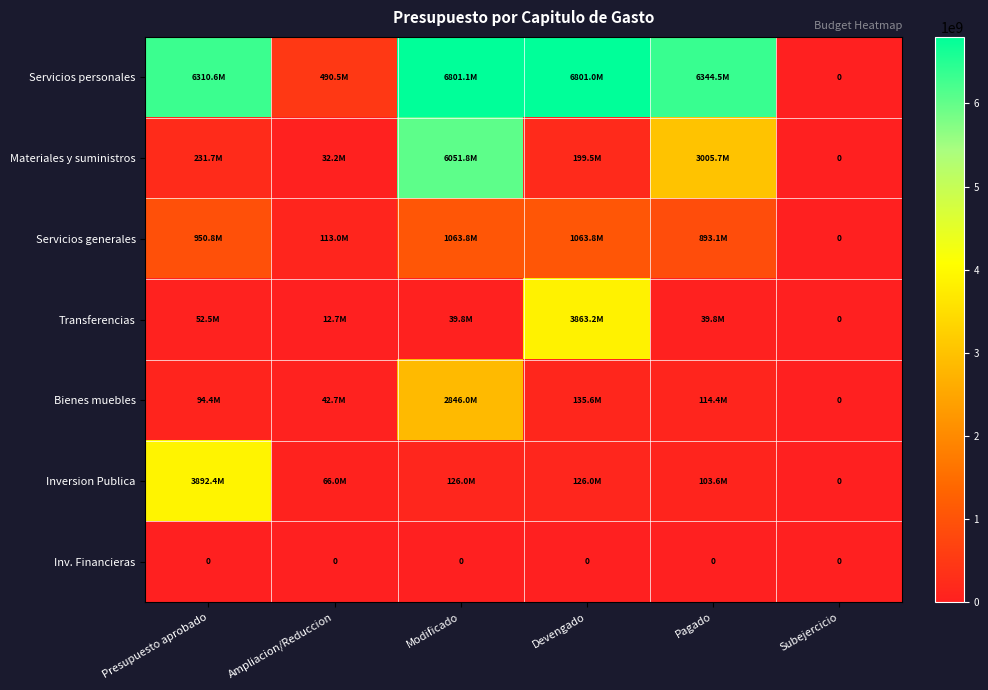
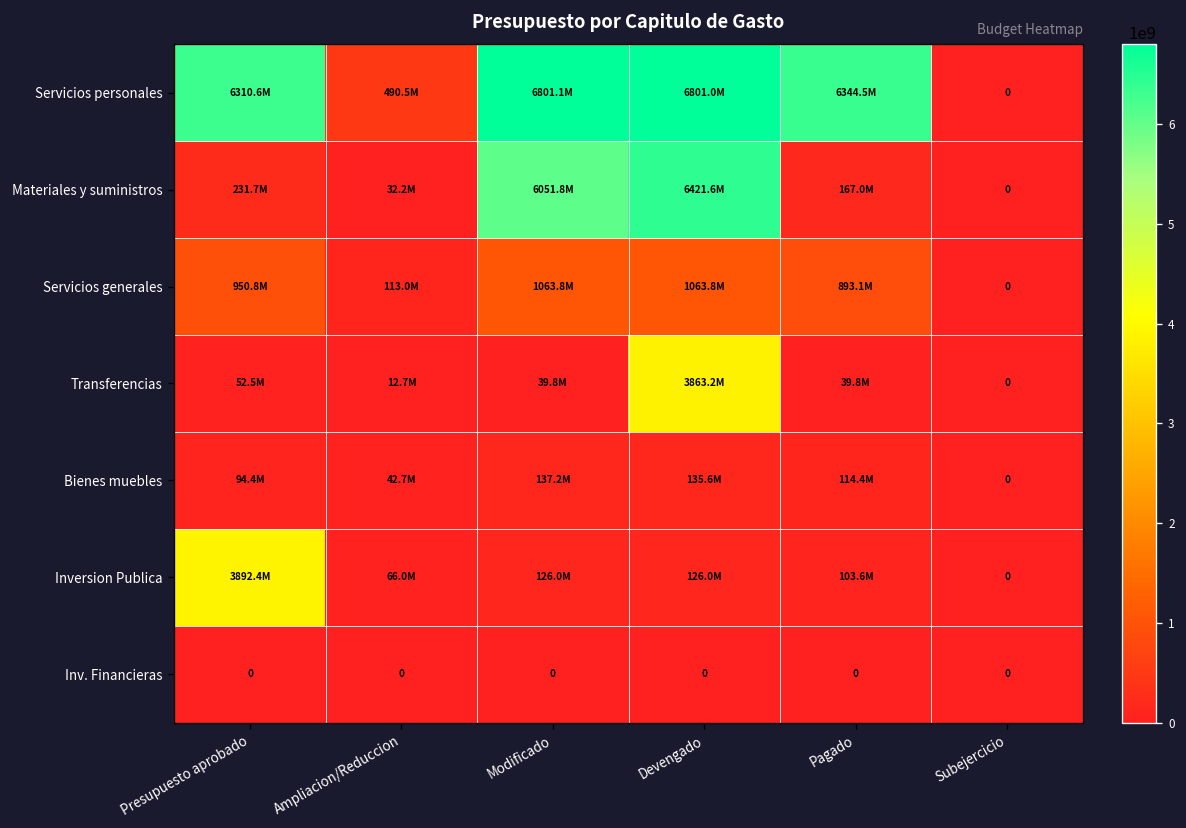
  {
    "Servicios personales": {
      "Presupuesto aprobado": "6310.6M",
      "Ampliacion/Reduccion": "490.5M",
      "Modificado": "6801.1M",
      "Devengado": "6801.0M",
      "Pagado": "6344.5M",
      "Subejercicio": "0"
    },
    "Materiales y suministros": {
      "Presupuesto aprobado": "231.7M",
      "Ampliacion/Reduccion": "32.2M",
      "Modificado": "6051.8M",
-     "Devengado": "199.5M",
-     "Pagado": "3005.7M",
+     "Devengado": "6421.6M",
+     "Pagado": "167.0M",
      "Subejercicio": "0"
    },
    "Servicios generales": {
      "Presupuesto aprobado": "950.8M",
      "Ampliacion/Reduccion": "113.0M",
      "Modificado": "1063.8M",
      "Devengado": "1063.8M",
      "Pagado": "893.1M",
      "Subejercicio": "0"
    },
    "Transferencias": {
      "Presupuesto aprobado": "52.5M",
      "Ampliacion/Reduccion": "12.7M",
      "Modificado": "39.8M",
      "Devengado": "3863.2M",
      "Pagado": "39.8M",
      "Subejercicio": "0"
    },
    "Bienes muebles": {
      "Presupuesto aprobado": "94.4M",
      "Ampliacion/Reduccion": "42.7M",
-     "Modificado": "2846.0M",
+     "Modificado": "137.2M",
      "Devengado": "135.6M",
      "Pagado": "114.4M",
      "Subejercicio": "0"
    },
    "Inversion Publica": {
      "Presupuesto aprobado": "3892.4M",
      "Ampliacion/Reduccion": "66.0M",
      "Modificado": "126.0M",
      "Devengado": "126.0M",
      "Pagado": "103.6M",
      "Subejercicio": "0"
    },
    "Inv. Financieras": {
      "Presupuesto aprobado": "0",
      "Ampliacion/Reduccion": "0",
      "Modificado": "0",
      "Devengado": "0",
      "Pagado": "0",
      "Subejercicio": "0"
    }
  }
